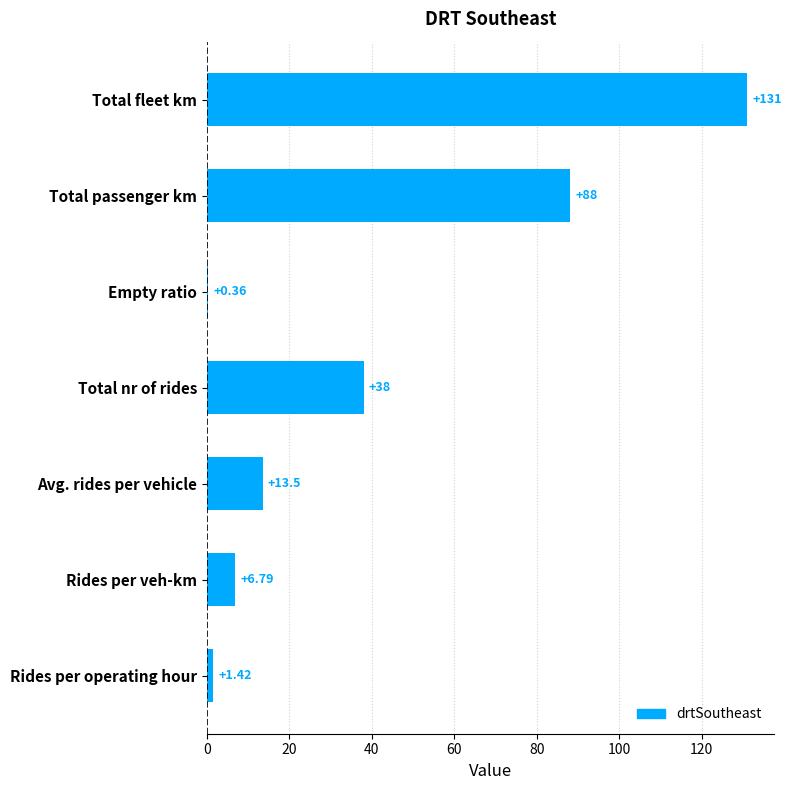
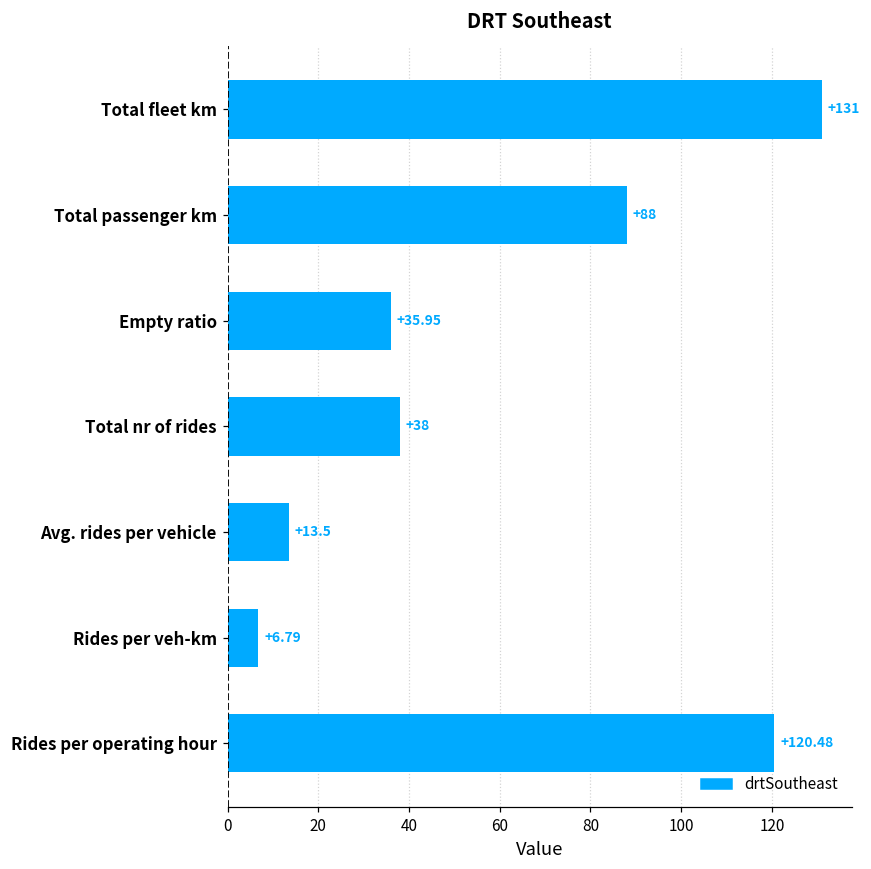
  {
    "Total fleet km": "+131",
    "Total passenger km": "+88",
-   "Empty ratio": "+0.36",
+   "Empty ratio": "+35.95",
    "Total nr of rides": "+38",
    "Avg. rides per vehicle": "+13.5",
    "Rides per veh-km": "+6.79",
-   "Rides per operating hour": "+1.42"
+   "Rides per operating hour": "+120.48"
  }
